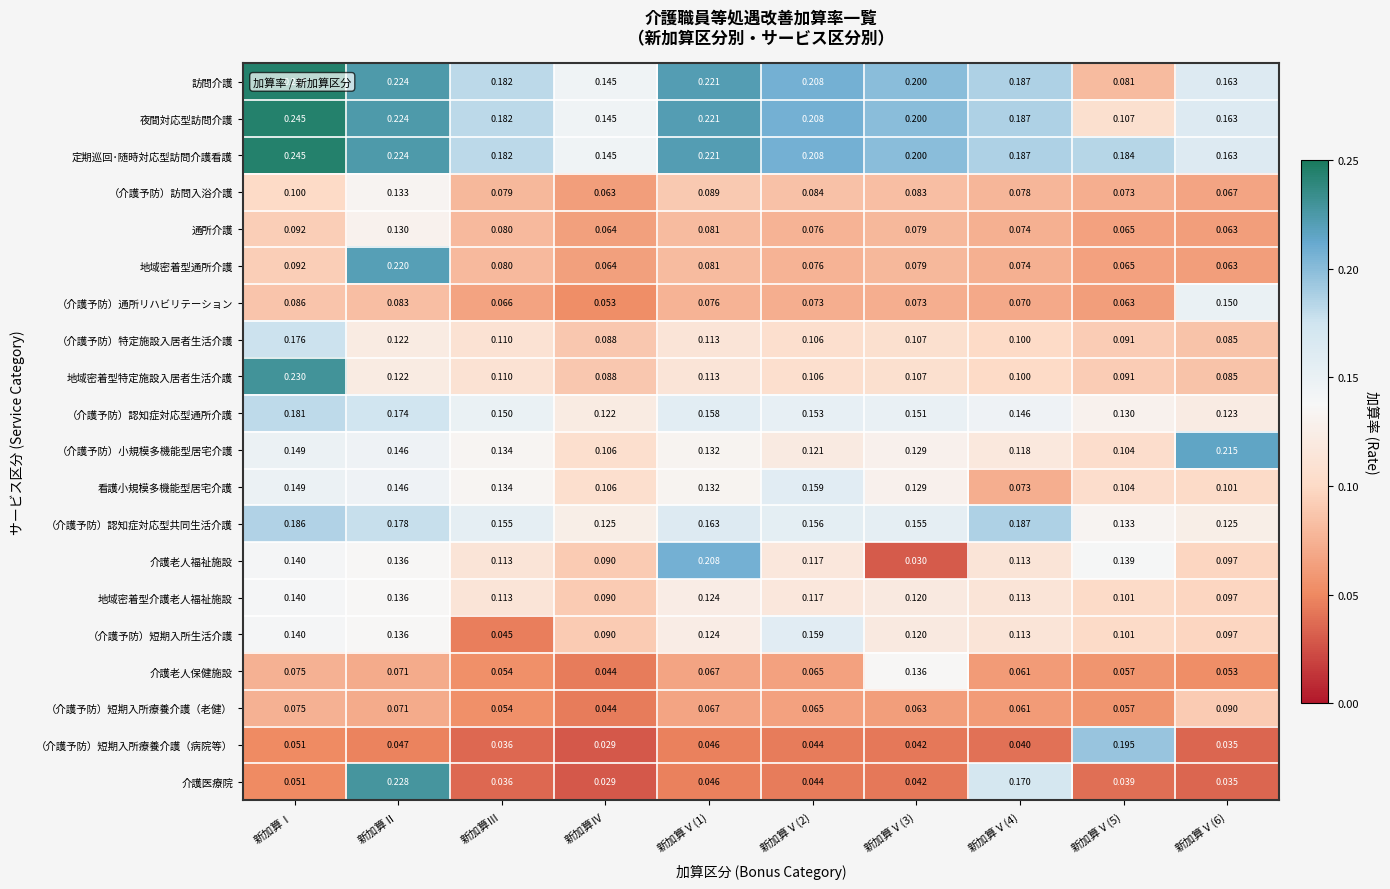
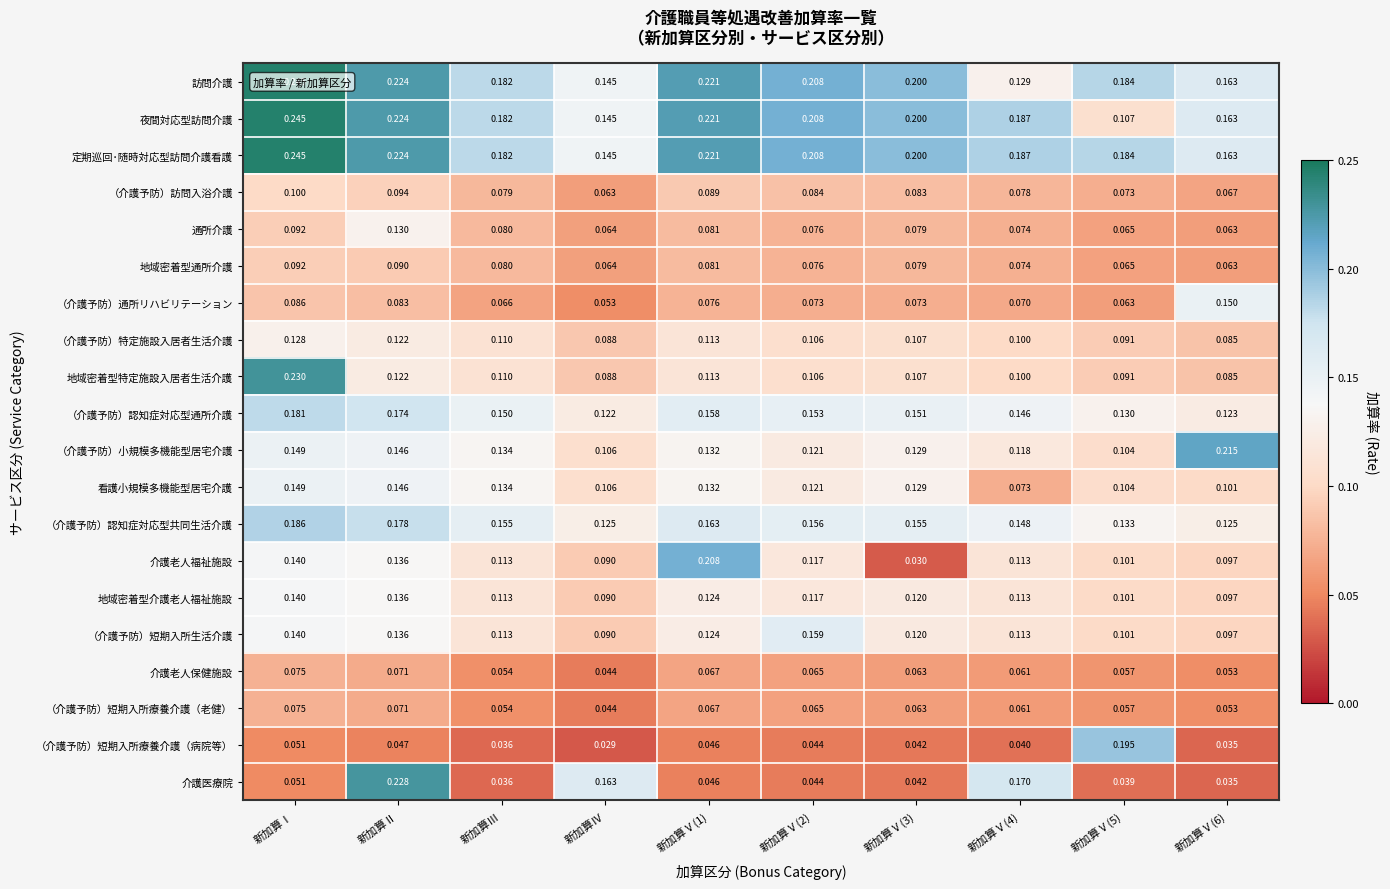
  {
    "訪問介護": {
      "新加算Ⅱ": 0.224,
      "新加算Ⅲ": 0.182,
      "新加算Ⅳ": 0.145,
      "新加算Ⅴ(1)": 0.221,
      "新加算Ⅴ(2)": 0.208,
      "新加算Ⅴ(3)": 0.200,
-     "新加算Ⅴ(4)": 0.187,
-     "新加算Ⅴ(5)": 0.081,
+     "新加算Ⅴ(4)": 0.129,
+     "新加算Ⅴ(5)": 0.184,
      "新加算Ⅴ(6)": 0.163
    },
    "夜間対応型訪問介護": {
      "新加算Ⅰ": 0.245,
      "新加算Ⅱ": 0.224,
      "新加算Ⅲ": 0.182,
      "新加算Ⅳ": 0.145,
      "新加算Ⅴ(1)": 0.221,
      "新加算Ⅴ(2)": 0.208,
      "新加算Ⅴ(3)": 0.200,
      "新加算Ⅴ(4)": 0.187,
      "新加算Ⅴ(5)": 0.107,
      "新加算Ⅴ(6)": 0.163
    },
    "定期巡回･随時対応型訪問介護看護": {
      "新加算Ⅰ": 0.245,
      "新加算Ⅱ": 0.224,
      "新加算Ⅲ": 0.182,
      "新加算Ⅳ": 0.145,
      "新加算Ⅴ(1)": 0.221,
      "新加算Ⅴ(2)": 0.208,
      "新加算Ⅴ(3)": 0.200,
      "新加算Ⅴ(4)": 0.187,
      "新加算Ⅴ(5)": 0.184,
      "新加算Ⅴ(6)": 0.163
    },
    "（介護予防）訪問入浴介護": {
      "新加算Ⅰ": 0.100,
-     "新加算Ⅱ": 0.133,
+     "新加算Ⅱ": 0.094,
      "新加算Ⅲ": 0.079,
      "新加算Ⅳ": 0.063,
      "新加算Ⅴ(1)": 0.089,
      "新加算Ⅴ(2)": 0.084,
      "新加算Ⅴ(3)": 0.083,
      "新加算Ⅴ(4)": 0.078,
      "新加算Ⅴ(5)": 0.073,
      "新加算Ⅴ(6)": 0.067
    },
    "通所介護": {
      "新加算Ⅰ": 0.092,
      "新加算Ⅱ": 0.130,
      "新加算Ⅲ": 0.080,
      "新加算Ⅳ": 0.064,
      "新加算Ⅴ(1)": 0.081,
      "新加算Ⅴ(2)": 0.076,
      "新加算Ⅴ(3)": 0.079,
      "新加算Ⅴ(4)": 0.074,
      "新加算Ⅴ(5)": 0.065,
      "新加算Ⅴ(6)": 0.063
    },
    "地域密着型通所介護": {
      "新加算Ⅰ": 0.092,
-     "新加算Ⅱ": 0.220,
+     "新加算Ⅱ": 0.090,
      "新加算Ⅲ": 0.080,
      "新加算Ⅳ": 0.064,
      "新加算Ⅴ(1)": 0.081,
      "新加算Ⅴ(2)": 0.076,
      "新加算Ⅴ(3)": 0.079,
      "新加算Ⅴ(4)": 0.074,
      "新加算Ⅴ(5)": 0.065,
      "新加算Ⅴ(6)": 0.063
    },
    "（介護予防）通所リハビリテーション": {
      "新加算Ⅰ": 0.086,
      "新加算Ⅱ": 0.083,
      "新加算Ⅲ": 0.066,
      "新加算Ⅳ": 0.053,
      "新加算Ⅴ(1)": 0.076,
      "新加算Ⅴ(2)": 0.073,
      "新加算Ⅴ(3)": 0.073,
      "新加算Ⅴ(4)": 0.070,
      "新加算Ⅴ(5)": 0.063,
      "新加算Ⅴ(6)": 0.150
    },
    "（介護予防）特定施設入居者生活介護": {
-     "新加算Ⅰ": 0.176,
+     "新加算Ⅰ": 0.128,
      "新加算Ⅱ": 0.122,
      "新加算Ⅲ": 0.110,
      "新加算Ⅳ": 0.088,
      "新加算Ⅴ(1)": 0.113,
      "新加算Ⅴ(2)": 0.106,
      "新加算Ⅴ(3)": 0.107,
      "新加算Ⅴ(4)": 0.100,
      "新加算Ⅴ(5)": 0.091,
      "新加算Ⅴ(6)": 0.085
    },
    "地域密着型特定施設入居者生活介護": {
      "新加算Ⅰ": 0.230,
      "新加算Ⅱ": 0.122,
      "新加算Ⅲ": 0.110,
      "新加算Ⅳ": 0.088,
      "新加算Ⅴ(1)": 0.113,
      "新加算Ⅴ(2)": 0.106,
      "新加算Ⅴ(3)": 0.107,
      "新加算Ⅴ(4)": 0.100,
      "新加算Ⅴ(5)": 0.091,
      "新加算Ⅴ(6)": 0.085
    },
    "（介護予防）認知症対応型通所介護": {
      "新加算Ⅰ": 0.181,
      "新加算Ⅱ": 0.174,
      "新加算Ⅲ": 0.150,
      "新加算Ⅳ": 0.122,
      "新加算Ⅴ(1)": 0.158,
      "新加算Ⅴ(2)": 0.153,
      "新加算Ⅴ(3)": 0.151,
      "新加算Ⅴ(4)": 0.146,
      "新加算Ⅴ(5)": 0.130,
      "新加算Ⅴ(6)": 0.123
    },
    "（介護予防）小規模多機能型居宅介護": {
      "新加算Ⅰ": 0.149,
      "新加算Ⅱ": 0.146,
      "新加算Ⅲ": 0.134,
      "新加算Ⅳ": 0.106,
      "新加算Ⅴ(1)": 0.132,
      "新加算Ⅴ(2)": 0.121,
      "新加算Ⅴ(3)": 0.129,
      "新加算Ⅴ(4)": 0.118,
      "新加算Ⅴ(5)": 0.104,
      "新加算Ⅴ(6)": 0.215
    },
    "看護小規模多機能型居宅介護": {
      "新加算Ⅰ": 0.149,
      "新加算Ⅱ": 0.146,
      "新加算Ⅲ": 0.134,
      "新加算Ⅳ": 0.106,
      "新加算Ⅴ(1)": 0.132,
-     "新加算Ⅴ(2)": 0.159,
+     "新加算Ⅴ(2)": 0.121,
      "新加算Ⅴ(3)": 0.129,
      "新加算Ⅴ(4)": 0.073,
      "新加算Ⅴ(5)": 0.104,
      "新加算Ⅴ(6)": 0.101
    },
    "（介護予防）認知症対応型共同生活介護": {
      "新加算Ⅰ": 0.186,
      "新加算Ⅱ": 0.178,
      "新加算Ⅲ": 0.155,
      "新加算Ⅳ": 0.125,
      "新加算Ⅴ(1)": 0.163,
      "新加算Ⅴ(2)": 0.156,
      "新加算Ⅴ(3)": 0.155,
-     "新加算Ⅴ(4)": 0.187,
+     "新加算Ⅴ(4)": 0.148,
      "新加算Ⅴ(5)": 0.133,
      "新加算Ⅴ(6)": 0.125
    },
    "介護老人福祉施設": {
      "新加算Ⅰ": 0.140,
      "新加算Ⅱ": 0.136,
      "新加算Ⅲ": 0.113,
      "新加算Ⅳ": 0.090,
      "新加算Ⅴ(1)": 0.208,
      "新加算Ⅴ(2)": 0.117,
      "新加算Ⅴ(3)": 0.030,
      "新加算Ⅴ(4)": 0.113,
-     "新加算Ⅴ(5)": 0.139,
+     "新加算Ⅴ(5)": 0.101,
      "新加算Ⅴ(6)": 0.097
    },
    "地域密着型介護老人福祉施設": {
      "新加算Ⅰ": 0.140,
      "新加算Ⅱ": 0.136,
      "新加算Ⅲ": 0.113,
      "新加算Ⅳ": 0.090,
      "新加算Ⅴ(1)": 0.124,
      "新加算Ⅴ(2)": 0.117,
      "新加算Ⅴ(3)": 0.120,
      "新加算Ⅴ(4)": 0.113,
      "新加算Ⅴ(5)": 0.101,
      "新加算Ⅴ(6)": 0.097
    },
    "（介護予防）短期入所生活介護": {
      "新加算Ⅰ": 0.140,
      "新加算Ⅱ": 0.136,
-     "新加算Ⅲ": 0.045,
+     "新加算Ⅲ": 0.113,
      "新加算Ⅳ": 0.090,
      "新加算Ⅴ(1)": 0.124,
      "新加算Ⅴ(2)": 0.159,
      "新加算Ⅴ(3)": 0.120,
      "新加算Ⅴ(4)": 0.113,
      "新加算Ⅴ(5)": 0.101,
      "新加算Ⅴ(6)": 0.097
    },
    "介護老人保健施設": {
      "新加算Ⅰ": 0.075,
      "新加算Ⅱ": 0.071,
      "新加算Ⅲ": 0.054,
      "新加算Ⅳ": 0.044,
      "新加算Ⅴ(1)": 0.067,
      "新加算Ⅴ(2)": 0.065,
-     "新加算Ⅴ(3)": 0.136,
+     "新加算Ⅴ(3)": 0.063,
      "新加算Ⅴ(4)": 0.061,
      "新加算Ⅴ(5)": 0.057,
      "新加算Ⅴ(6)": 0.053
    },
    "（介護予防）短期入所療養介護（老健）": {
      "新加算Ⅰ": 0.075,
      "新加算Ⅱ": 0.071,
      "新加算Ⅲ": 0.054,
      "新加算Ⅳ": 0.044,
      "新加算Ⅴ(1)": 0.067,
      "新加算Ⅴ(2)": 0.065,
      "新加算Ⅴ(3)": 0.063,
      "新加算Ⅴ(4)": 0.061,
      "新加算Ⅴ(5)": 0.057,
-     "新加算Ⅴ(6)": 0.090
+     "新加算Ⅴ(6)": 0.053
    },
    "（介護予防）短期入所療養介護（病院等）": {
      "新加算Ⅰ": 0.051,
      "新加算Ⅱ": 0.047,
      "新加算Ⅲ": 0.036,
      "新加算Ⅳ": 0.029,
      "新加算Ⅴ(1)": 0.046,
      "新加算Ⅴ(2)": 0.044,
      "新加算Ⅴ(3)": 0.042,
      "新加算Ⅴ(4)": 0.040,
      "新加算Ⅴ(5)": 0.195,
      "新加算Ⅴ(6)": 0.035
    },
    "介護医療院": {
      "新加算Ⅰ": 0.051,
      "新加算Ⅱ": 0.228,
      "新加算Ⅲ": 0.036,
-     "新加算Ⅳ": 0.029,
+     "新加算Ⅳ": 0.163,
      "新加算Ⅴ(1)": 0.046,
      "新加算Ⅴ(2)": 0.044,
      "新加算Ⅴ(3)": 0.042,
      "新加算Ⅴ(4)": 0.170,
      "新加算Ⅴ(5)": 0.039,
      "新加算Ⅴ(6)": 0.035
    }
  }
